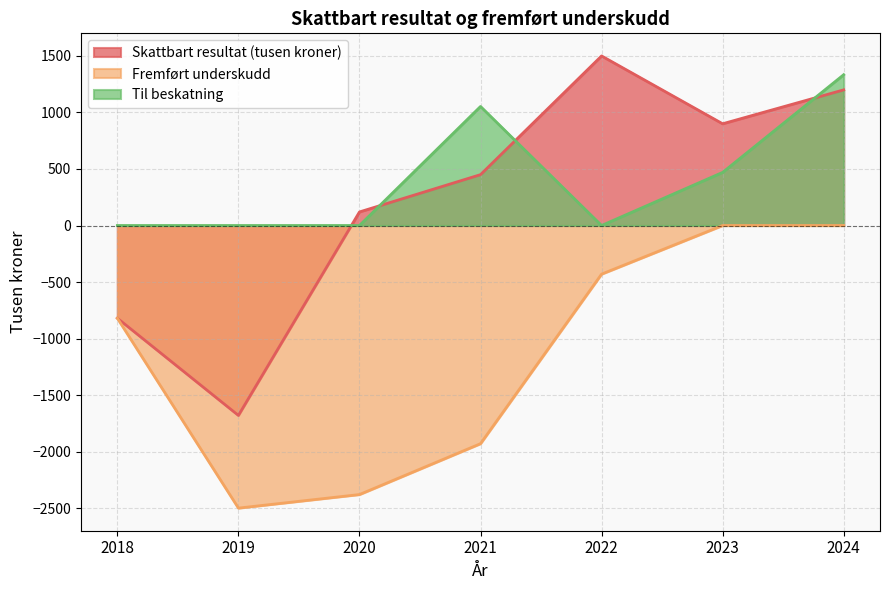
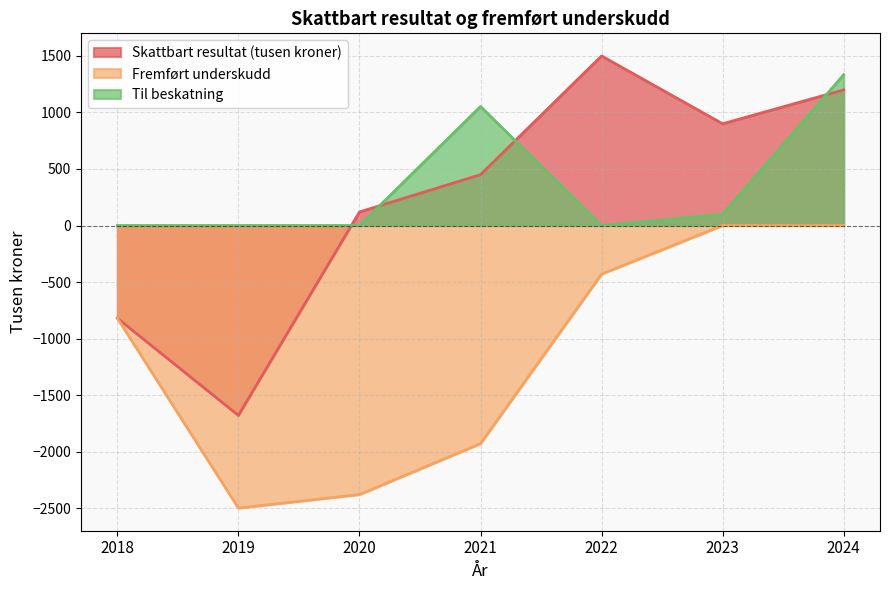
  {
    "Til beskatning": {
      "2021": 1050,
-     "2023": 470,
+     "2023": 100,
      "2024": 1330
    }
  }
